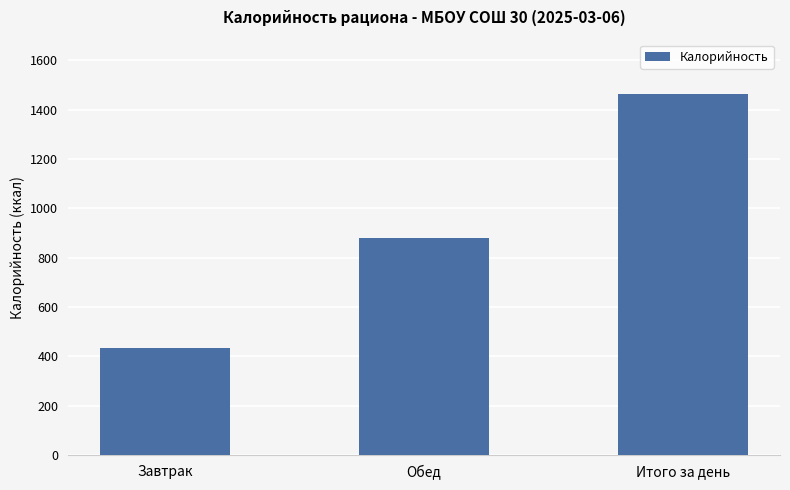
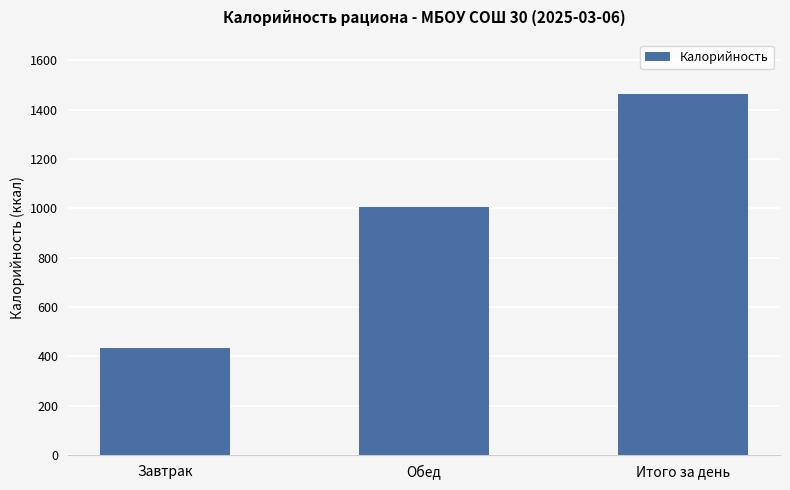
  {
    "Завтрак": 440,
-   "Обед": 880,
+   "Обед": 1010,
    "Итого за день": 1460
  }
